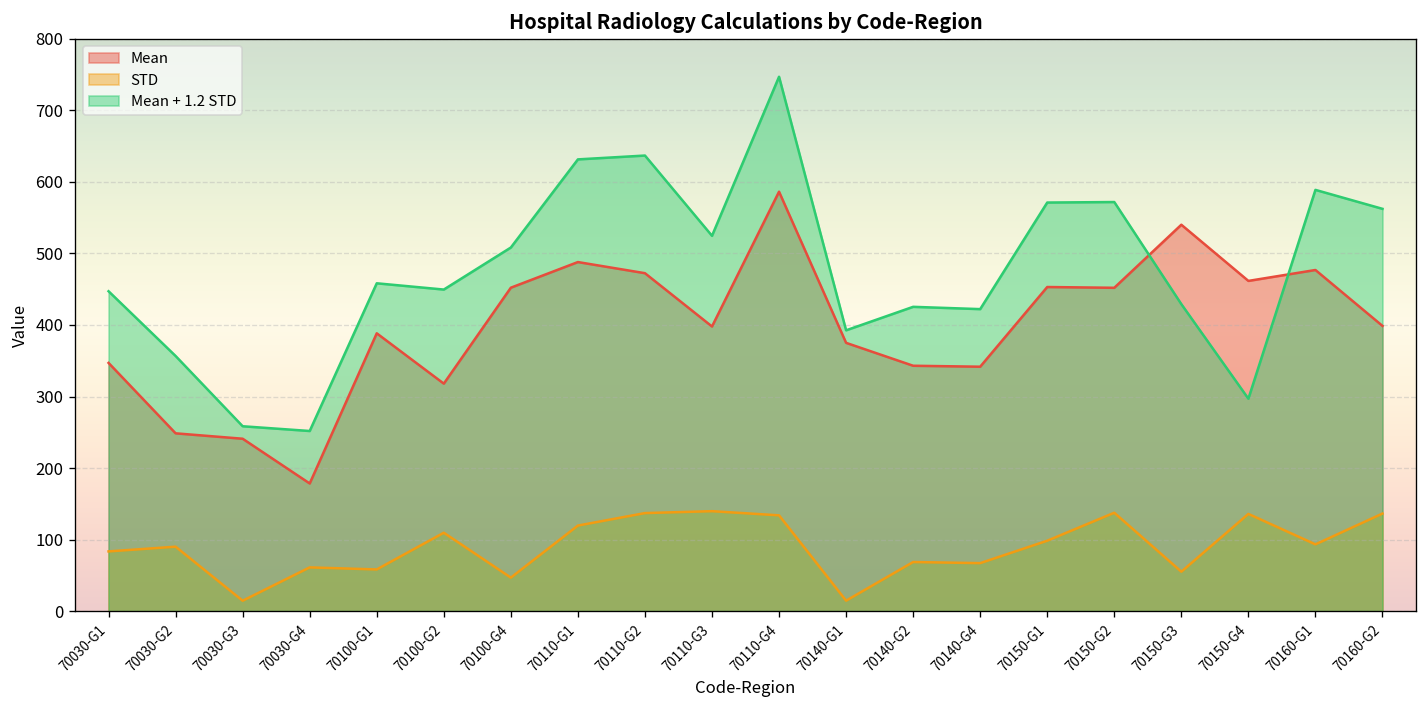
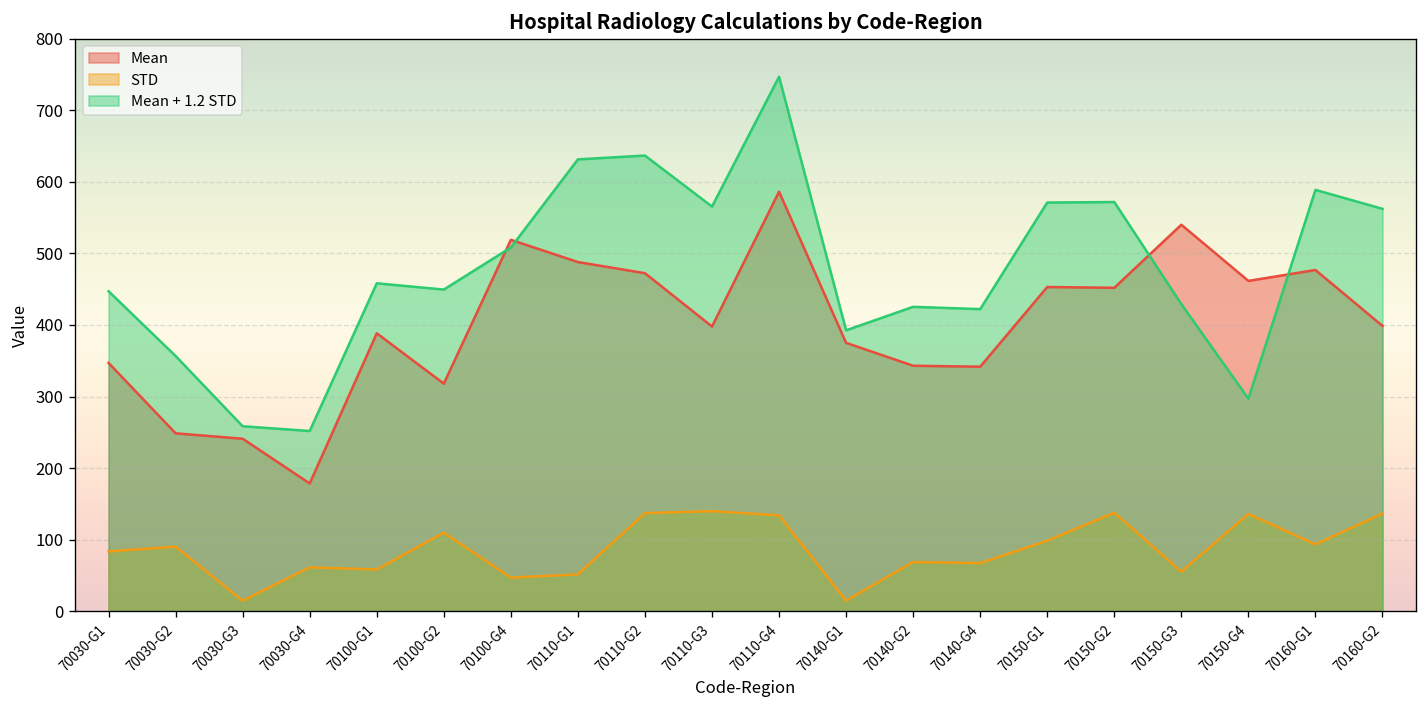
  {
    "Mean": {
      "70030-G1": 350,
      "70030-G2": 250,
      "70030-G3": 240,
      "70030-G4": 180,
      "70100-G1": 390,
      "70100-G2": 320,
-     "70100-G4": 450,
+     "70100-G4": 520,
      "70110-G1": 490,
      "70110-G2": 470,
      "70110-G3": 400,
      "70110-G4": 590,
      "70140-G1": 380,
      "70140-G2": 340,
      "70140-G4": 340,
      "70150-G1": 450,
      "70150-G2": 450,
      "70150-G3": 540,
      "70150-G4": 460,
      "70160-G1": 480,
      "70160-G2": 400
    },
    "STD": {
      "70030-G1": 80,
      "70030-G2": 90,
      "70030-G3": 10,
      "70030-G4": 60,
      "70100-G1": 60,
      "70100-G2": 110,
      "70100-G4": 50,
-     "70110-G1": 120,
+     "70110-G1": 50,
      "70110-G2": 140,
      "70110-G3": 140,
      "70110-G4": 130,
      "70140-G1": 10,
      "70140-G2": 70,
      "70140-G4": 70,
      "70150-G1": 100,
      "70150-G2": 140,
      "70150-G3": 60,
      "70150-G4": 140,
      "70160-G1": 90,
      "70160-G2": 140
    },
    "Mean + 1.2 STD": {
      "70030-G1": 450,
      "70030-G2": 360,
      "70030-G3": 260,
      "70030-G4": 250,
      "70100-G1": 460,
      "70100-G2": 450,
      "70100-G4": 510,
      "70110-G1": 630,
      "70110-G2": 640,
-     "70110-G3": 520,
+     "70110-G3": 570,
      "70110-G4": 750,
      "70140-G1": 390,
      "70140-G2": 430,
      "70140-G4": 420,
      "70150-G1": 570,
      "70150-G2": 570,
      "70150-G3": 430,
      "70150-G4": 300,
      "70160-G1": 590,
      "70160-G2": 560
    }
  }
